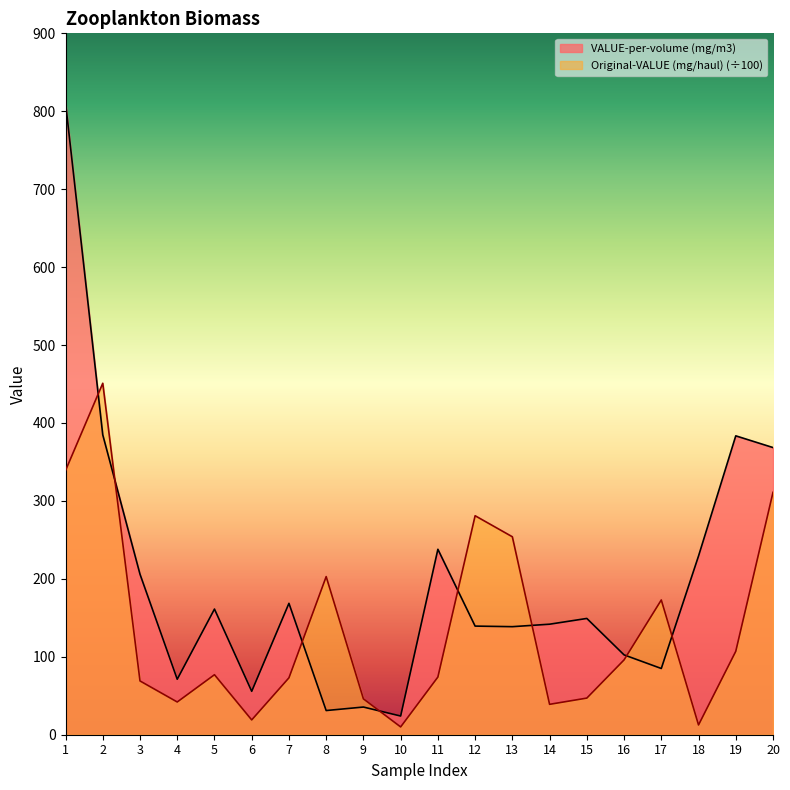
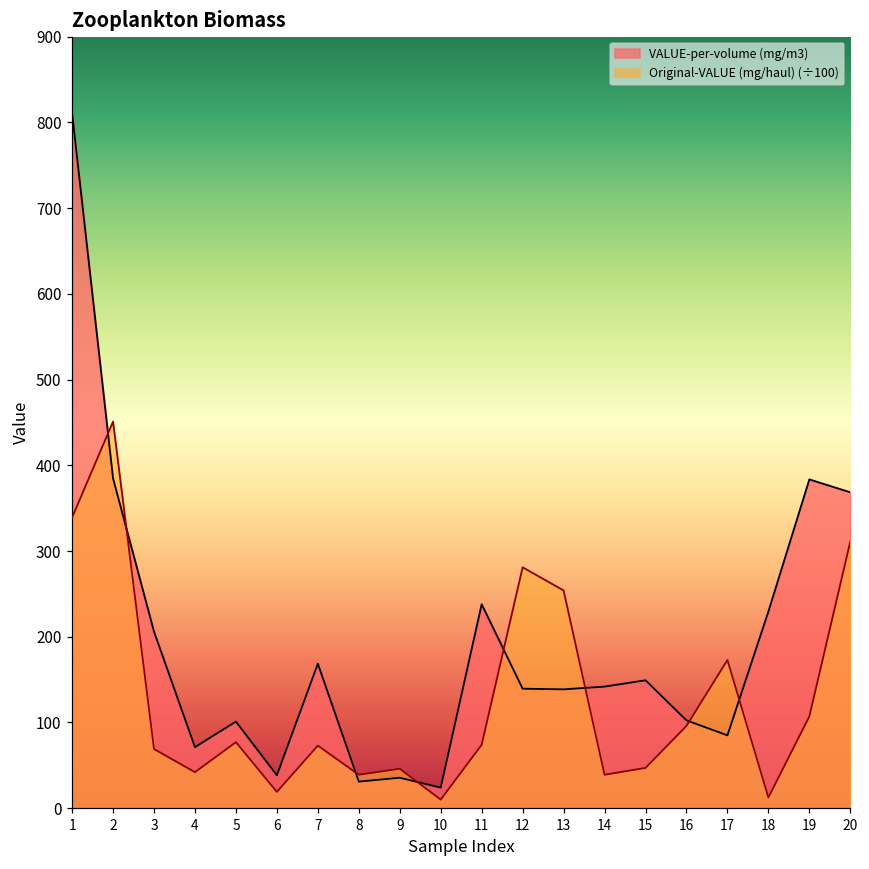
  {
    "VALUE-per-volume (mg/m3)": {
      "1": 810,
      "2": 380,
      "3": 210,
      "4": 70,
-     "5": 160,
-     "6": 60,
+     "5": 100,
+     "6": 40,
      "7": 170,
      "8": 30,
      "9": 40,
      "10": 20,
      "11": 240,
      "12": 140,
      "13": 140,
      "14": 140,
      "15": 150,
      "16": 100,
      "17": 80,
      "18": 230,
      "19": 380,
      "20": 370
    },
    "Original-VALUE (mg/haul) (÷100)": {
      "1": 340,
      "2": 450,
      "3": 70,
      "4": 40,
      "5": 80,
      "6": 20,
      "7": 70,
-     "8": 200,
+     "8": 40,
      "9": 50,
      "10": 10,
      "11": 70,
      "12": 280,
      "13": 250,
      "14": 40,
      "15": 50,
      "16": 100,
      "17": 170,
      "18": 10,
      "19": 110,
      "20": 310
    }
  }
